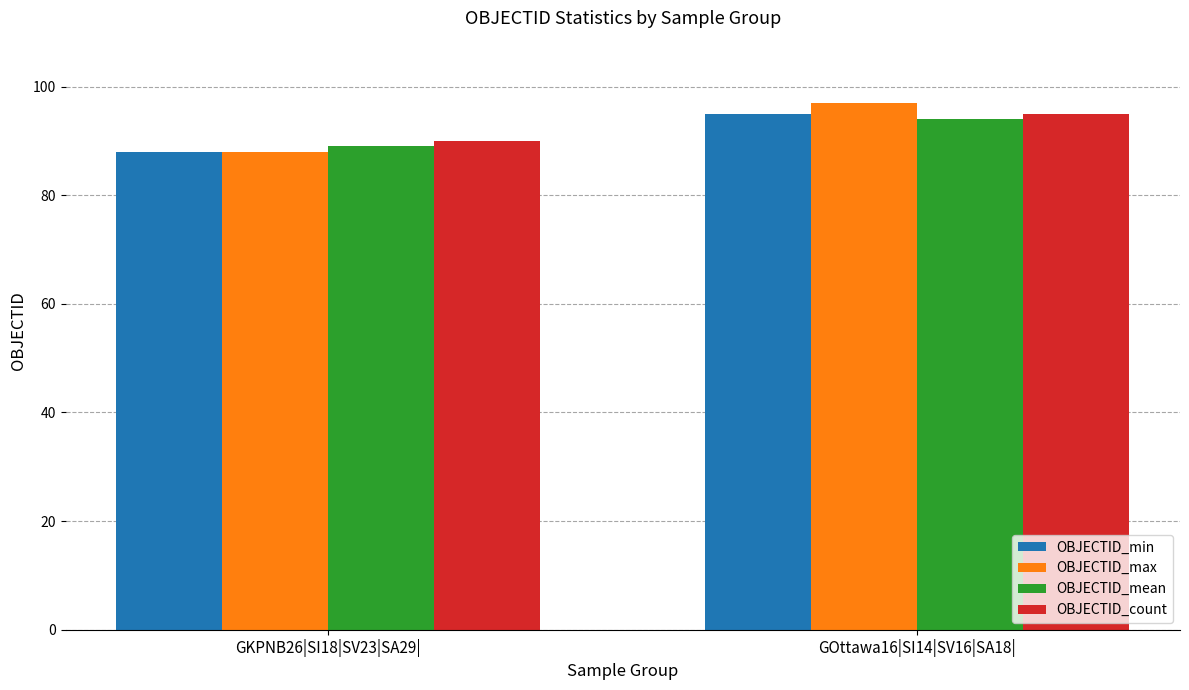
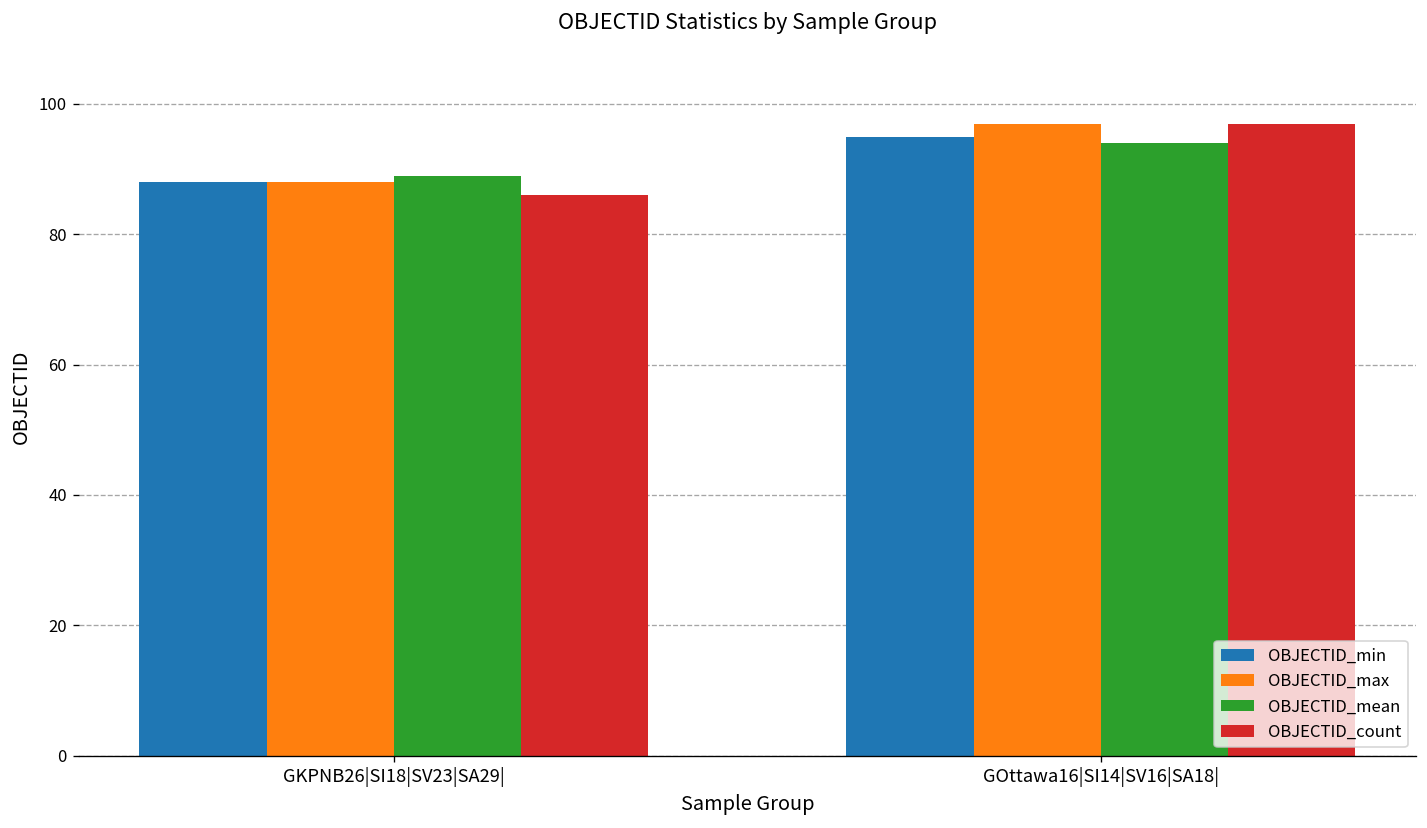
  {
    "OBJECTID_min": {
      "GKPNB26|SI18|SV23|SA29|": 88,
      "GOttawa16|SI14|SV16|SA18|": 95
    },
    "OBJECTID_max": {
      "GKPNB26|SI18|SV23|SA29|": 88,
      "GOttawa16|SI14|SV16|SA18|": 97
    },
    "OBJECTID_mean": {
      "GKPNB26|SI18|SV23|SA29|": 89,
      "GOttawa16|SI14|SV16|SA18|": 94
    },
    "OBJECTID_count": {
-     "GKPNB26|SI18|SV23|SA29|": 90,
-     "GOttawa16|SI14|SV16|SA18|": 95
+     "GKPNB26|SI18|SV23|SA29|": 86,
+     "GOttawa16|SI14|SV16|SA18|": 97
    }
  }
